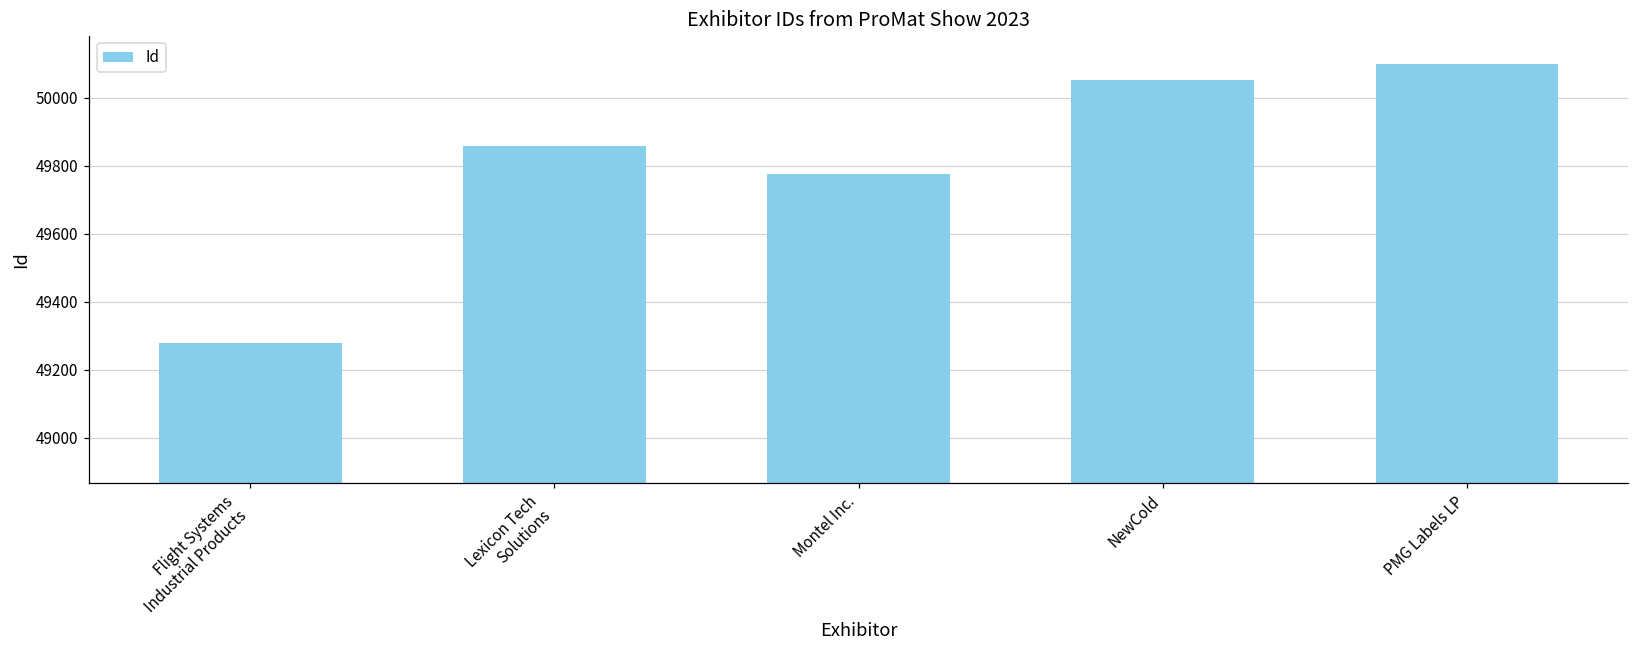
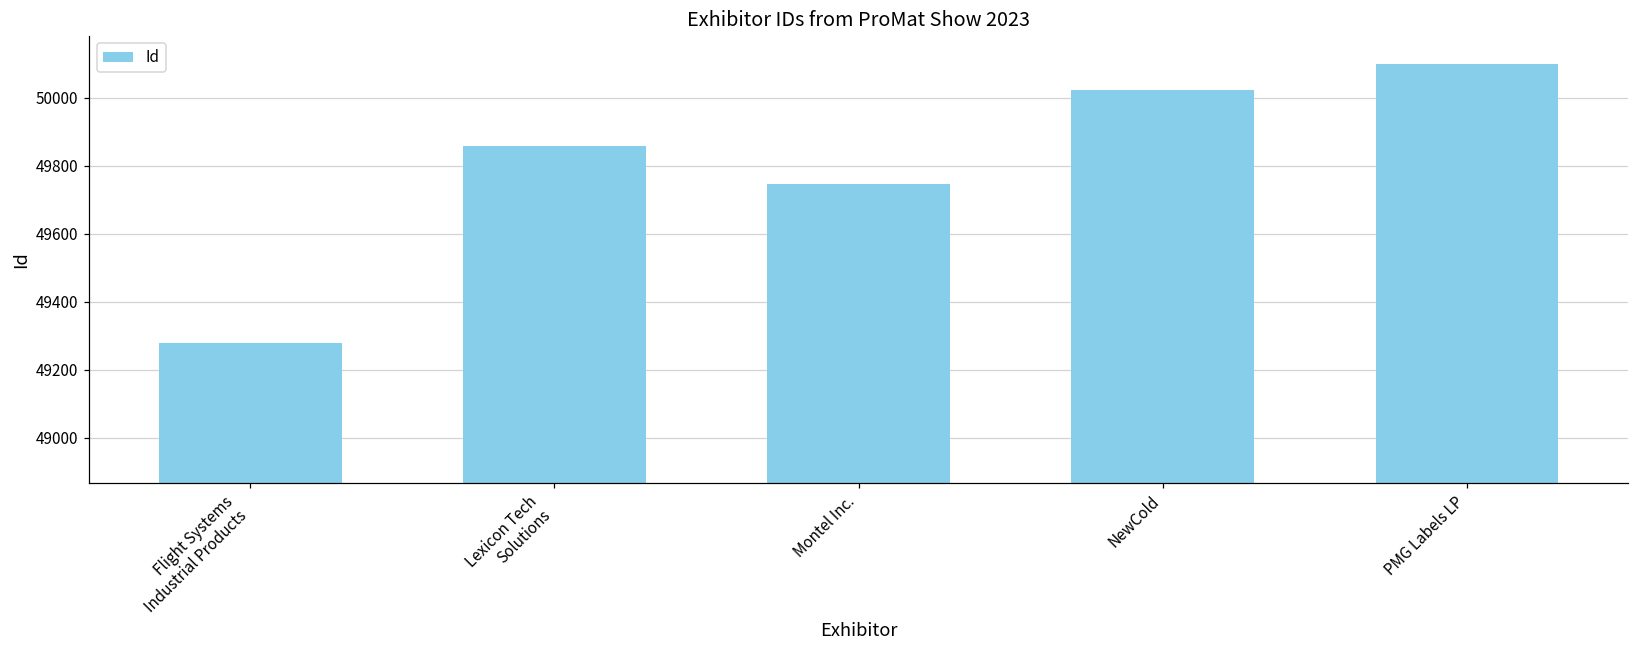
  {
    "Flight Systems Industrial Products": 49280,
    "Lexicon Tech Solutions": 49860,
-   "Montel Inc.": 49780,
-   "NewCold": 50050,
+   "Montel Inc.": 49750,
+   "NewCold": 50020,
    "PMG Labels LP": 50100
  }
